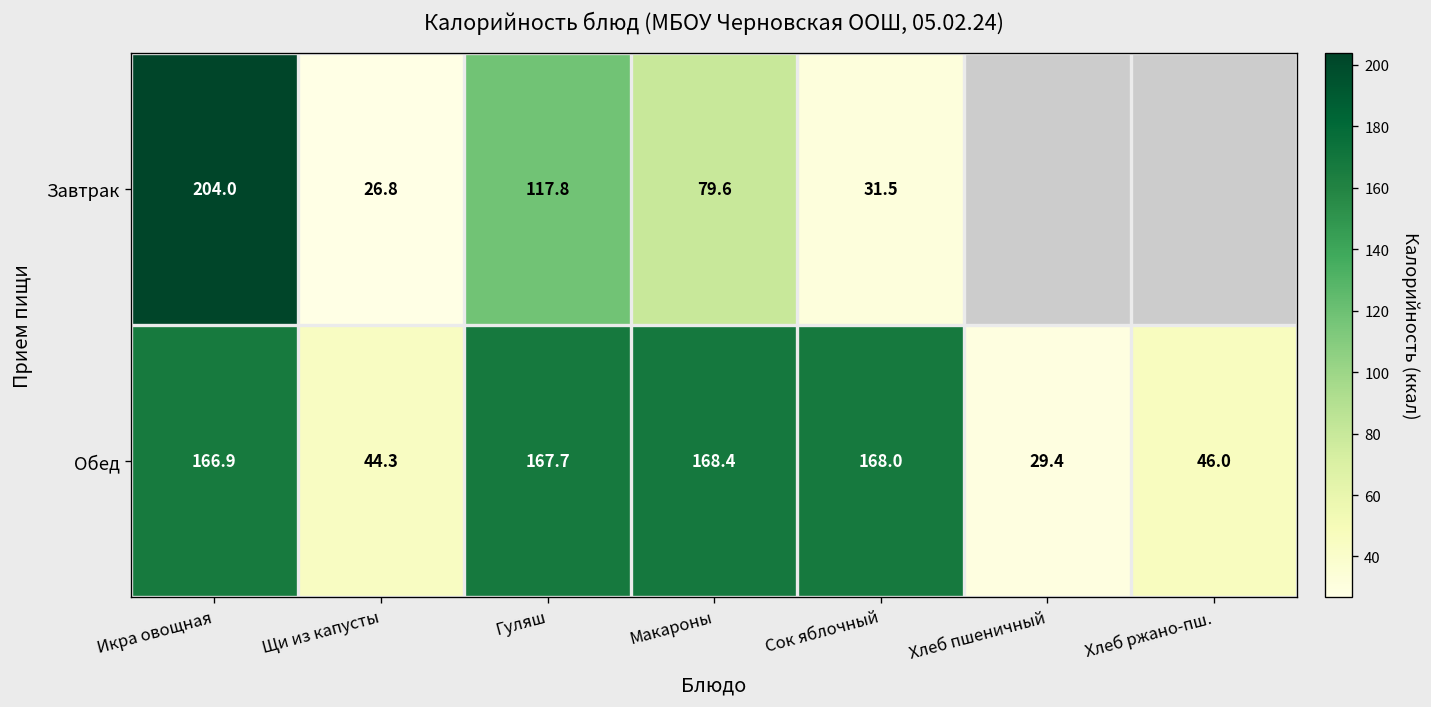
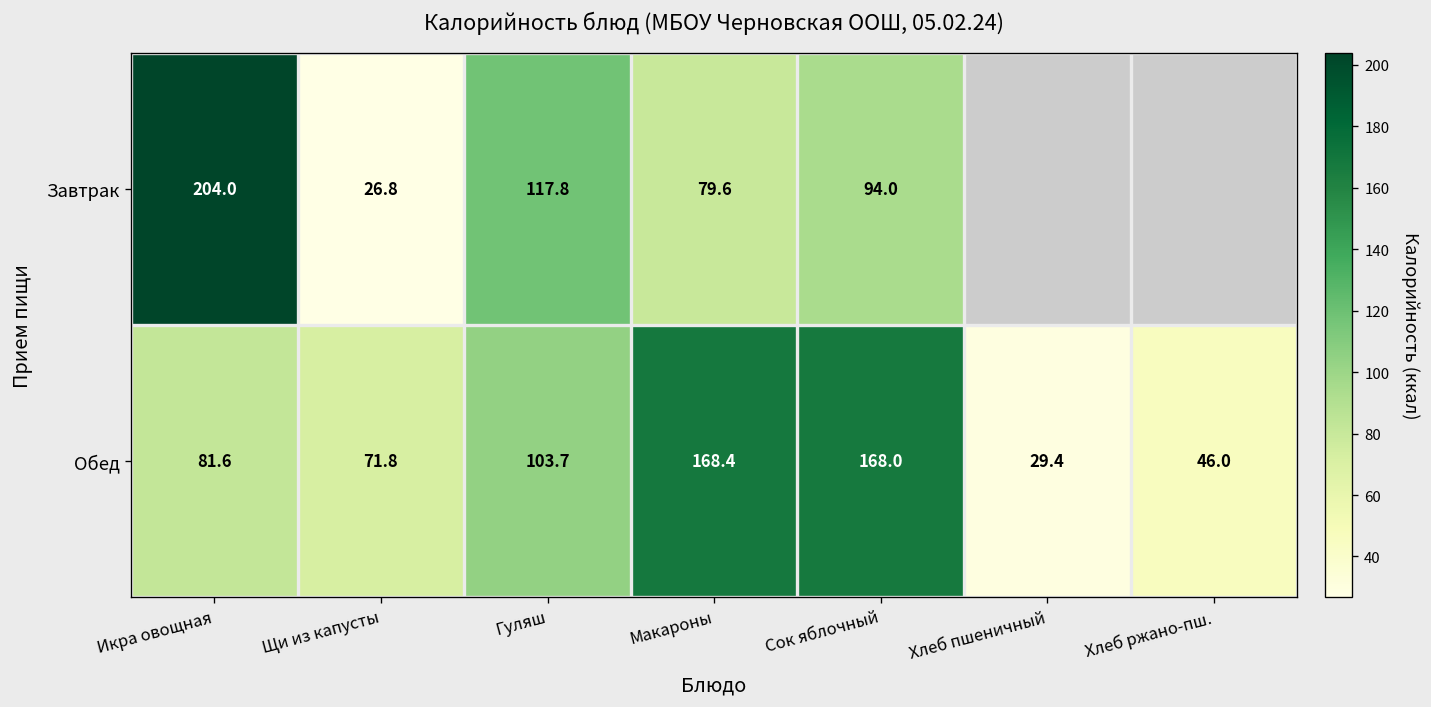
  {
    "Завтрак": {
      "Икра овощная": 204.0,
      "Щи из капусты": 26.8,
      "Гуляш": 117.8,
      "Макароны": 79.6,
-     "Сок яблочный": 31.5
+     "Сок яблочный": 94.0
    },
    "Обед": {
-     "Икра овощная": 166.9,
-     "Щи из капусты": 44.3,
-     "Гуляш": 167.7,
+     "Икра овощная": 81.6,
+     "Щи из капусты": 71.8,
+     "Гуляш": 103.7,
      "Макароны": 168.4,
      "Сок яблочный": 168.0,
      "Хлеб пшеничный": 29.4,
      "Хлеб ржано-пш.": 46.0
    }
  }
